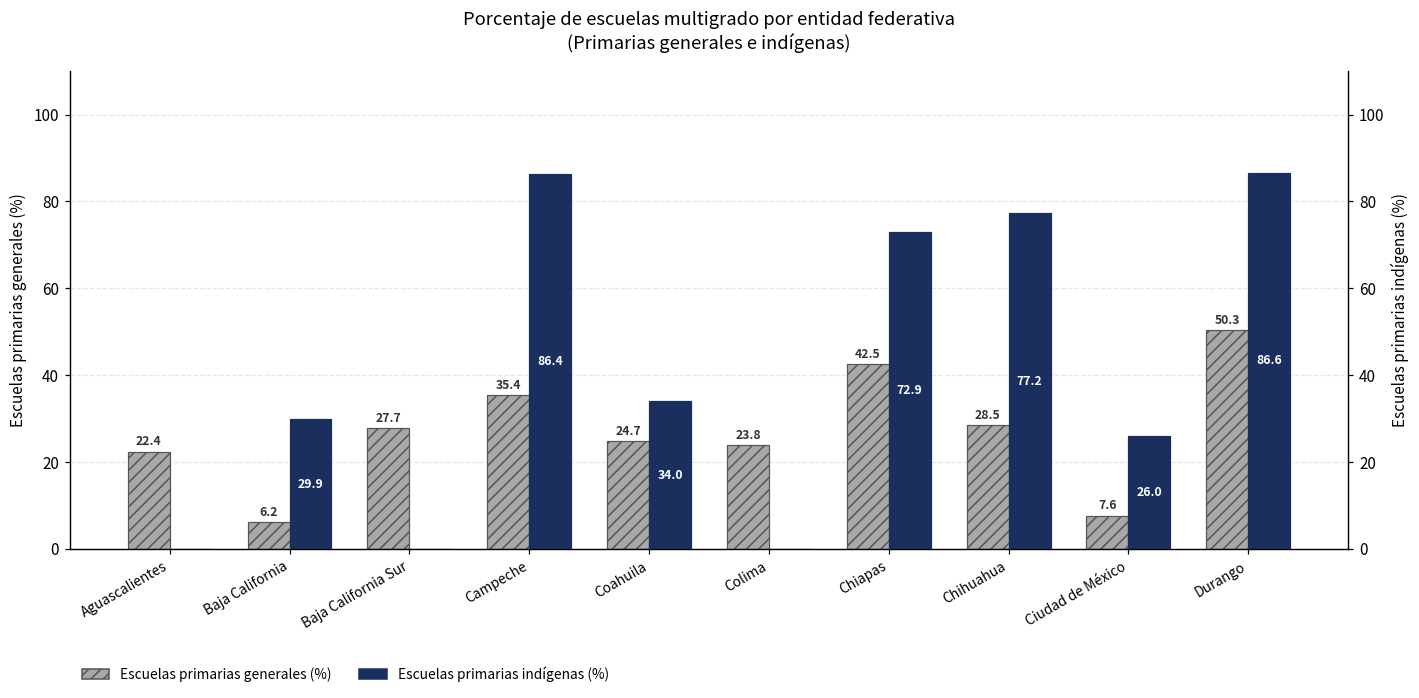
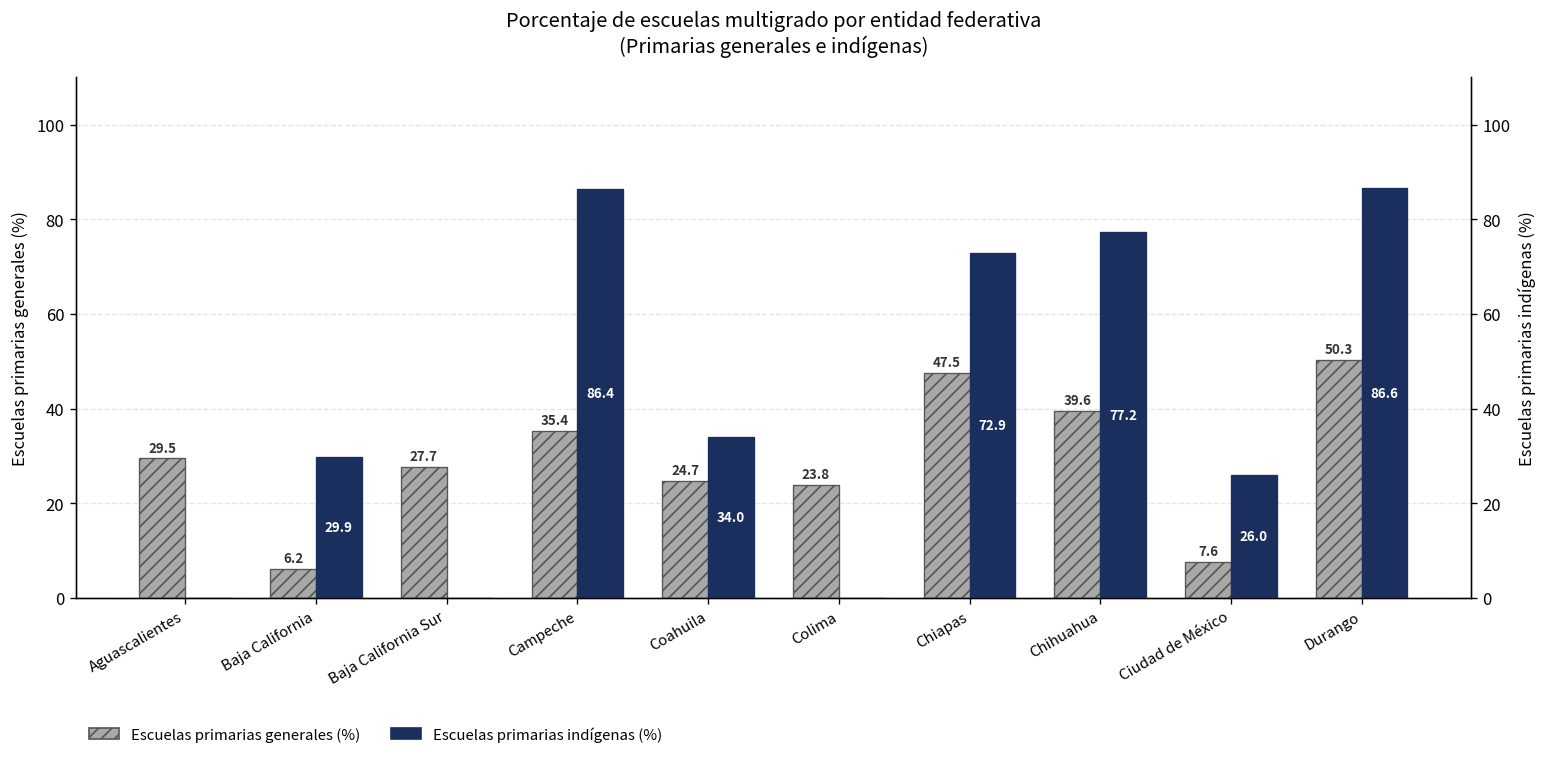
  {
    "Escuelas primarias generales (%)": {
-     "Aguascalientes": 22.4,
+     "Aguascalientes": 29.5,
      "Baja California": 6.2,
      "Baja California Sur": 27.7,
      "Campeche": 35.4,
      "Coahuila": 24.7,
      "Colima": 23.8,
-     "Chiapas": 42.5,
-     "Chihuahua": 28.5,
+     "Chiapas": 47.5,
+     "Chihuahua": 39.6,
      "Ciudad de México": 7.6,
      "Durango": 50.3
    },
    "Escuelas primarias indígenas (%)": {
      "Baja California": 29.9,
      "Campeche": 86.4,
      "Coahuila": 34.0,
      "Chiapas": 72.9,
      "Chihuahua": 77.2,
      "Ciudad de México": 26.0,
      "Durango": 86.6
    }
  }
